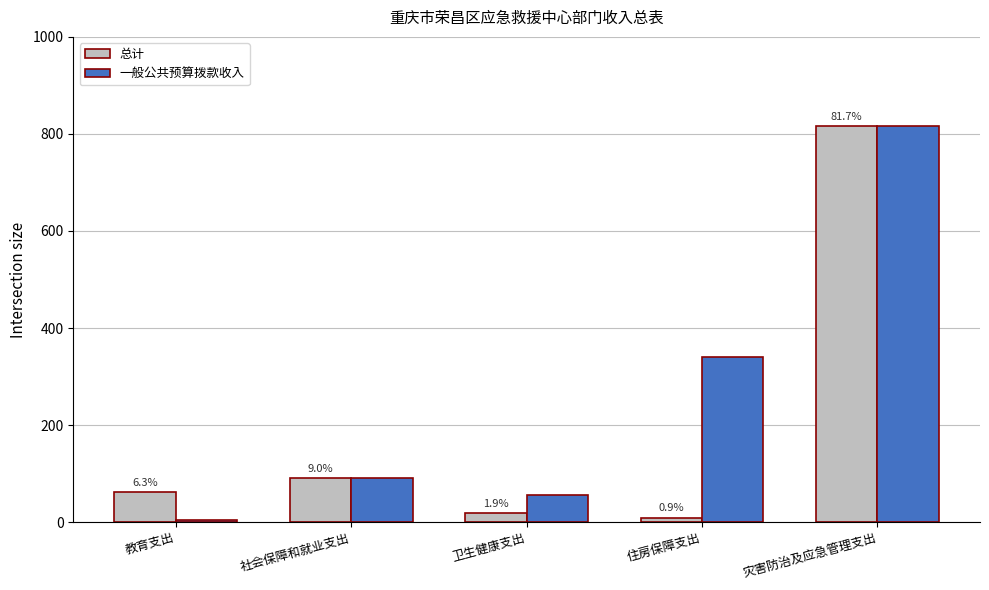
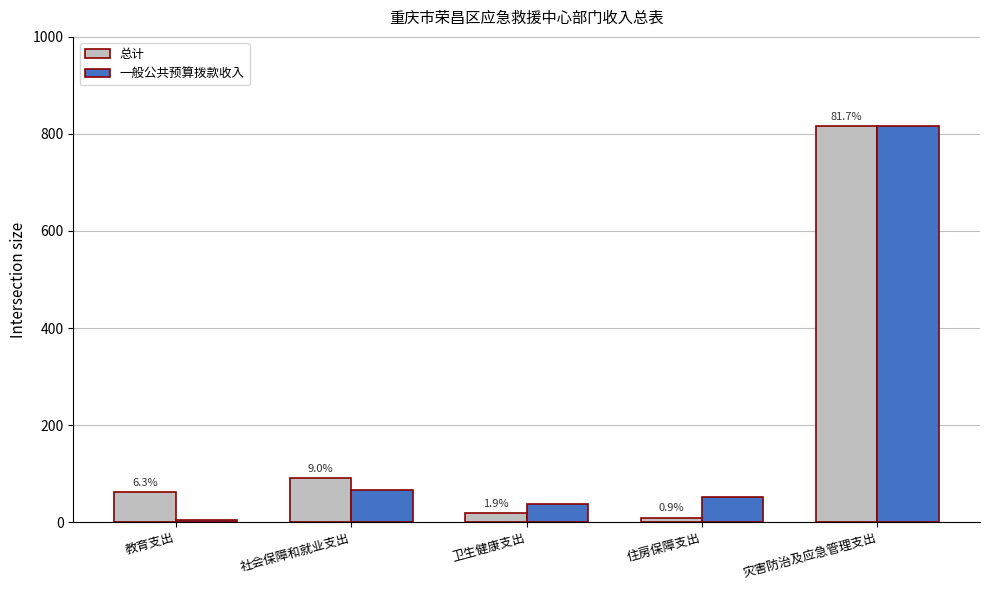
  {
    "一般公共预算拨款收入": {
-     "社会保障和就业支出": 90,
-     "卫生健康支出": 60,
-     "住房保障支出": 340,
+     "社会保障和就业支出": 70,
+     "卫生健康支出": 40,
+     "住房保障支出": 50,
      "灾害防治及应急管理支出": 820
    }
  }
